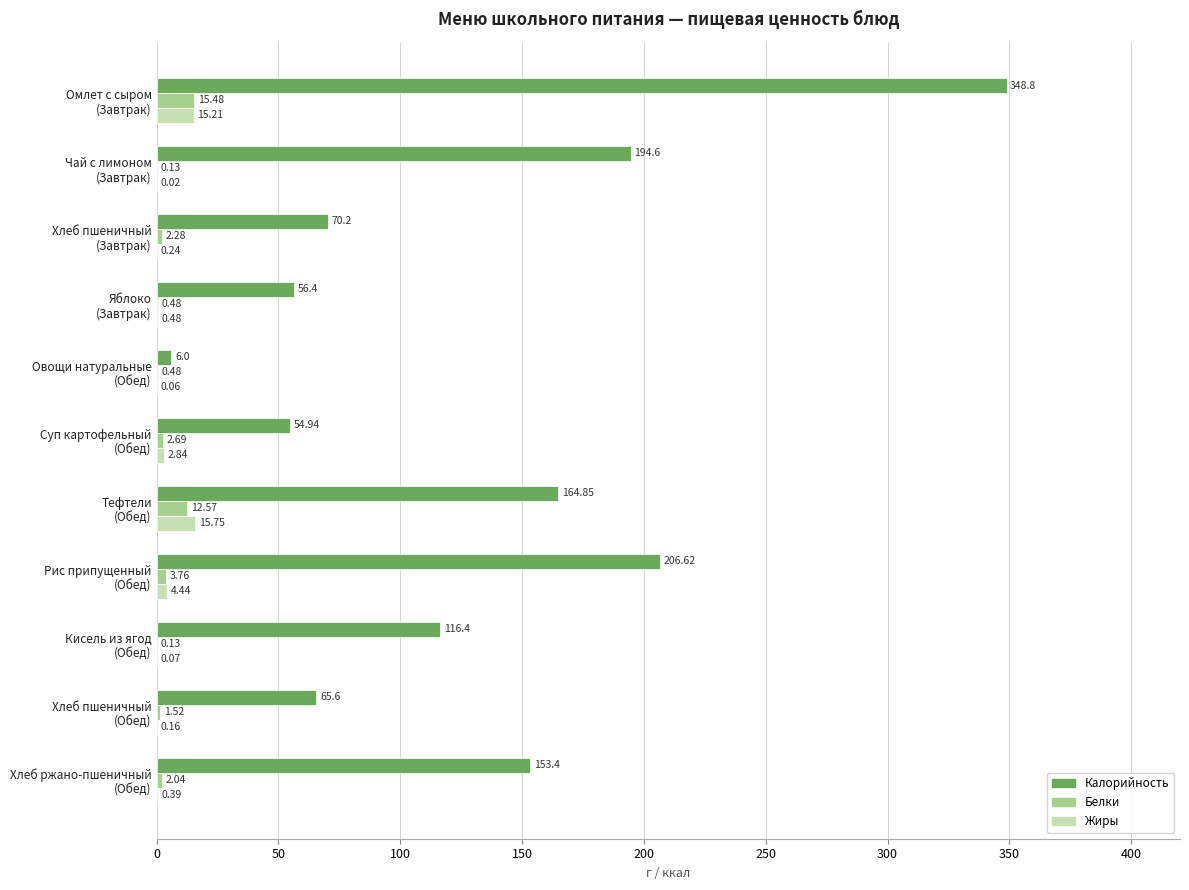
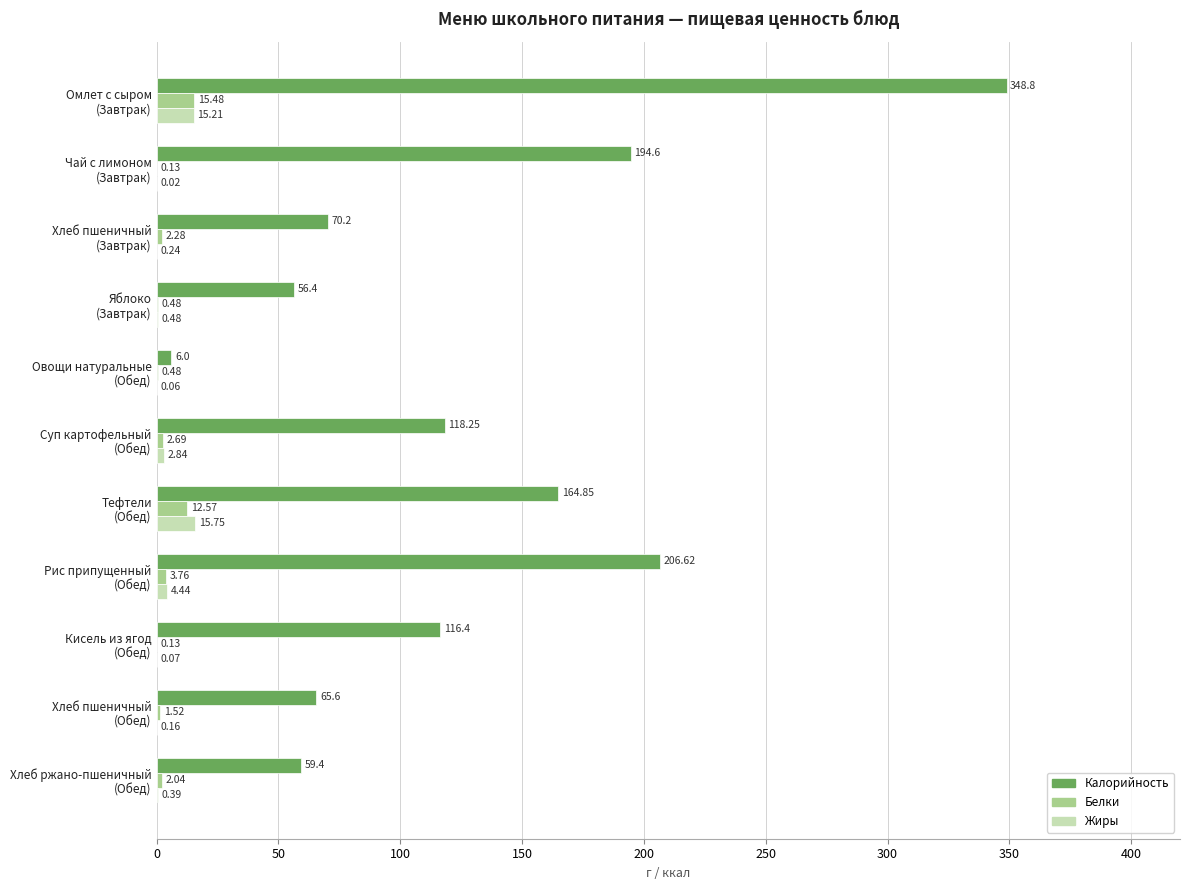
  {
    "Калорийность": {
      "Омлет с сыром (Завтрак)": 348.8,
      "Чай с лимоном (Завтрак)": 194.6,
      "Хлеб пшеничный (Завтрак)": 70.2,
      "Яблоко (Завтрак)": 56.4,
      "Овощи натуральные (Обед)": 6.0,
-     "Суп картофельный (Обед)": 54.94,
+     "Суп картофельный (Обед)": 118.25,
      "Тефтели (Обед)": 164.85,
      "Рис припущенный (Обед)": 206.62,
      "Кисель из ягод (Обед)": 116.4,
      "Хлеб пшеничный (Обед)": 65.6,
-     "Хлеб ржано-пшеничный (Обед)": 153.4
+     "Хлеб ржано-пшеничный (Обед)": 59.4
    }
  }
